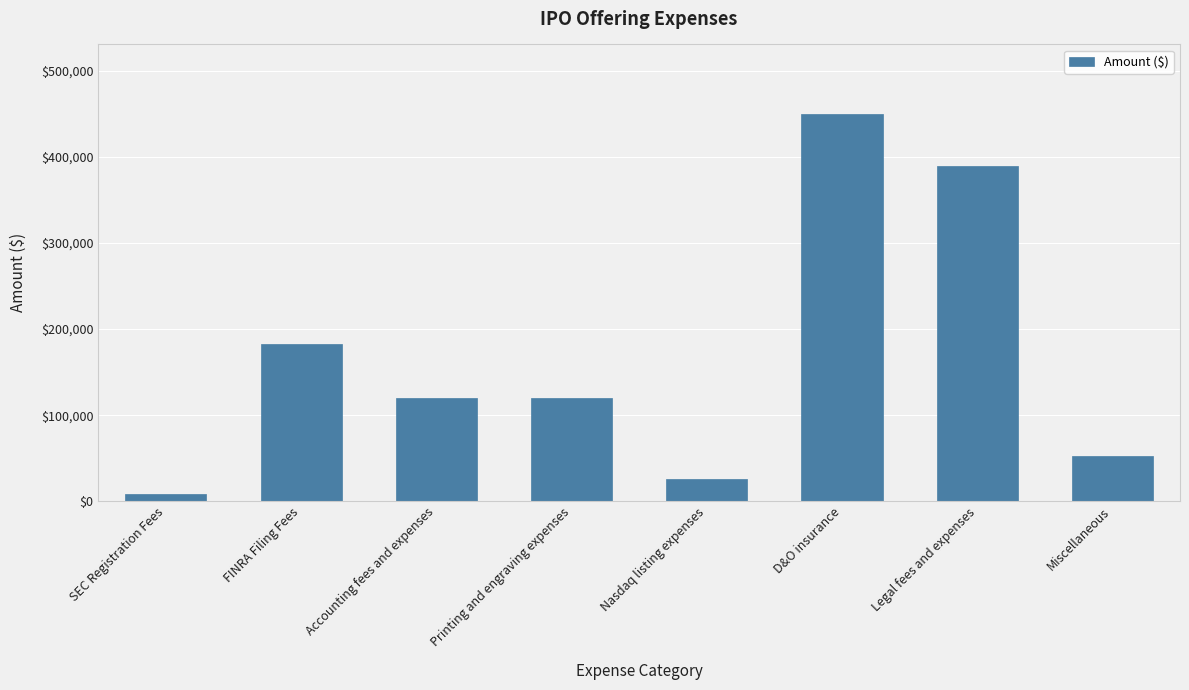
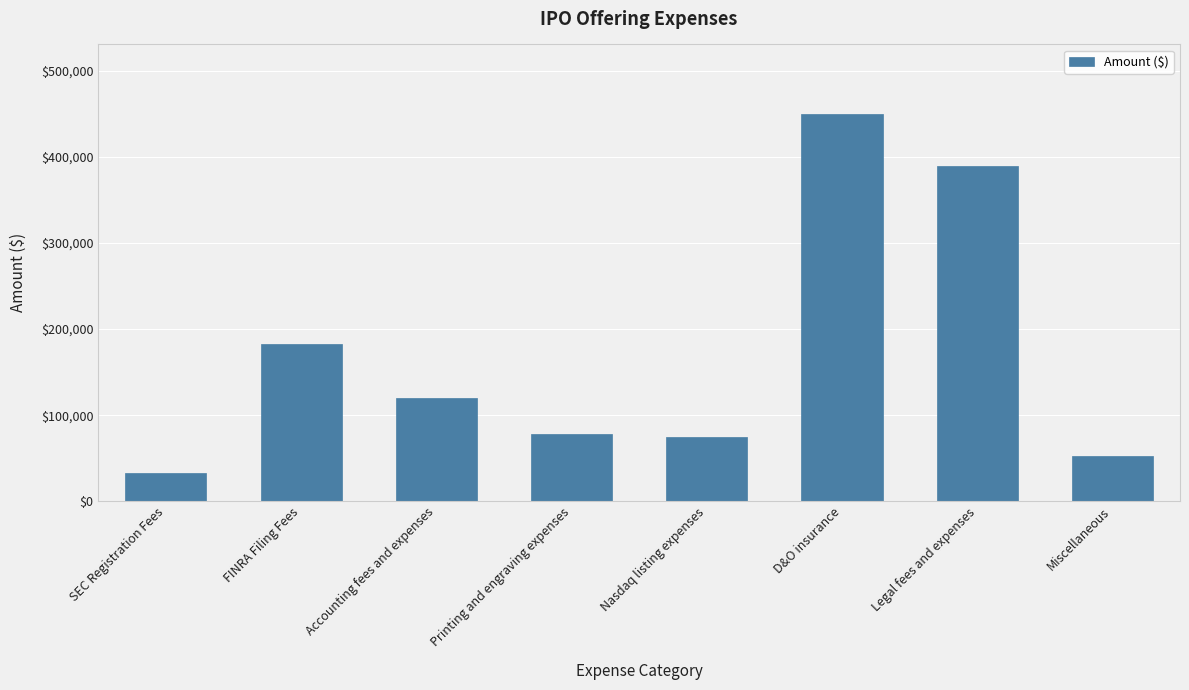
  {
-   "SEC Registration Fees": "$10,000",
+   "SEC Registration Fees": "$30,000",
    "FINRA Filing Fees": "$180,000",
    "Accounting fees and expenses": "$120,000",
-   "Printing and engraving expenses": "$120,000",
-   "Nasdaq listing expenses": "$30,000",
+   "Printing and engraving expenses": "$80,000",
+   "Nasdaq listing expenses": "$80,000",
    "D&O insurance": "$450,000",
    "Legal fees and expenses": "$390,000",
    "Miscellaneous": "$50,000"
  }
